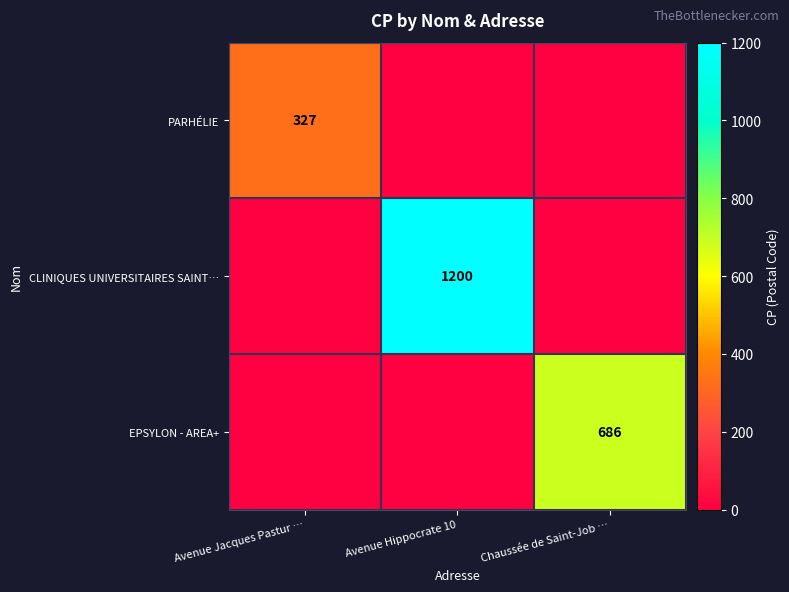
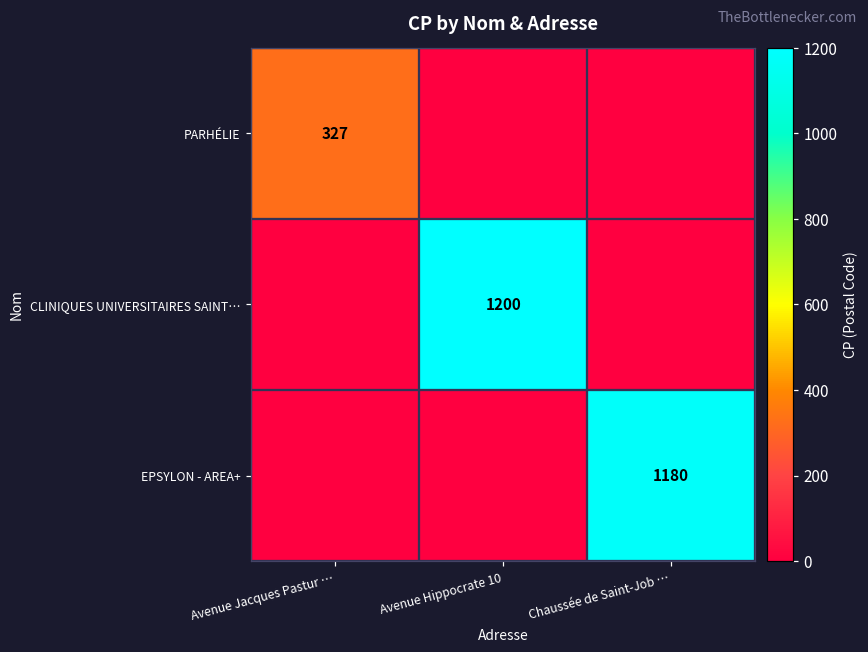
  {
    "PARHÉLIE": {
      "Avenue Jacques Pastur …": 327
    },
    "CLINIQUES UNIVERSITAIRES SAINT…": {
      "Avenue Hippocrate 10": 1200
    },
    "EPSYLON - AREA+": {
-     "Chaussée de Saint-Job …": 686
+     "Chaussée de Saint-Job …": 1180
    }
  }
